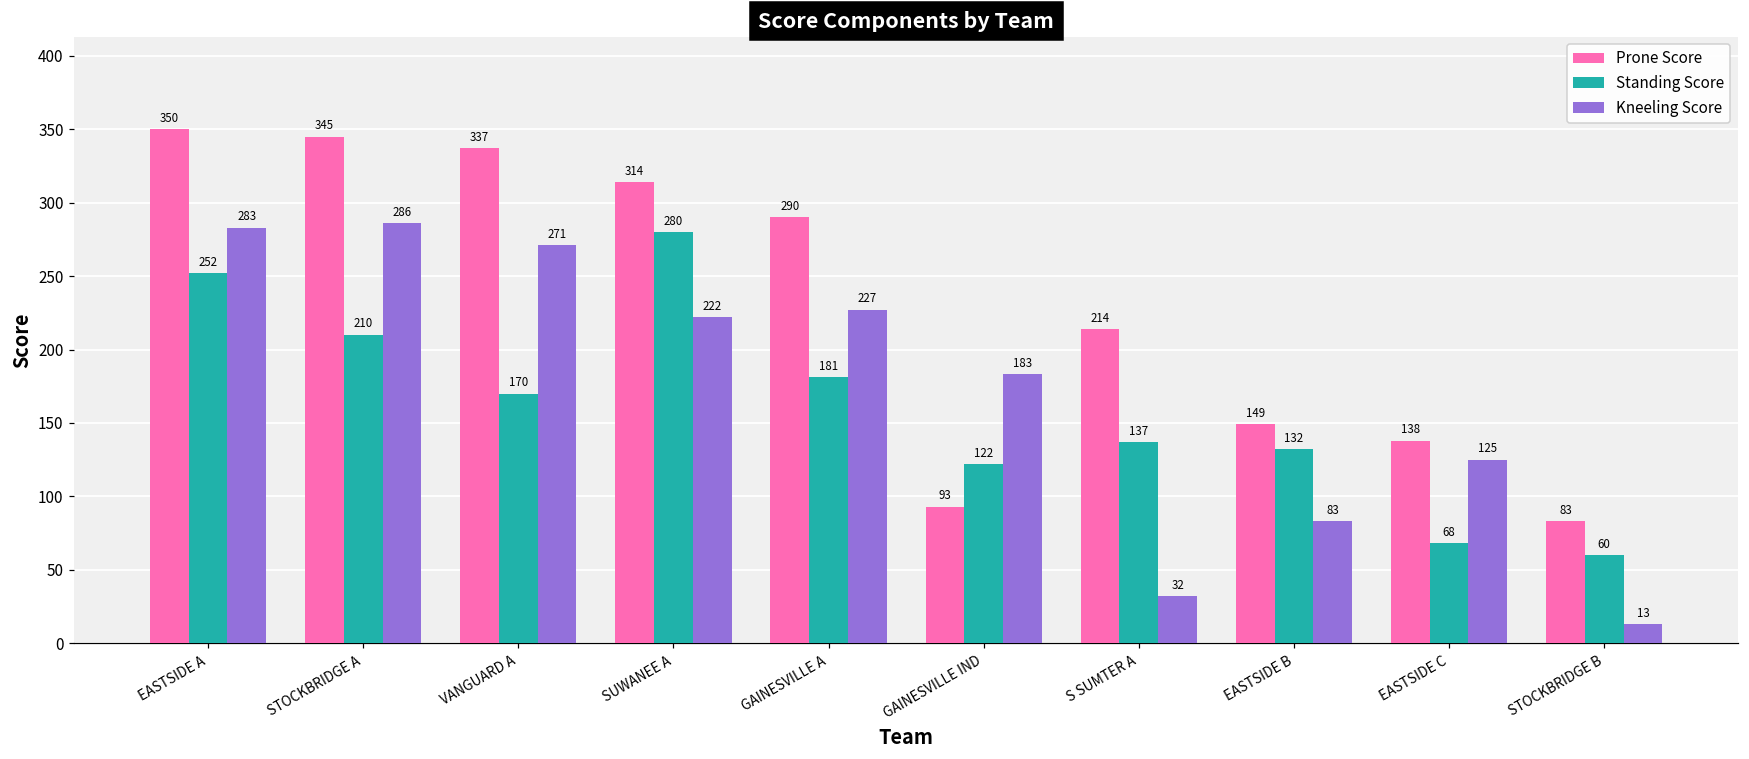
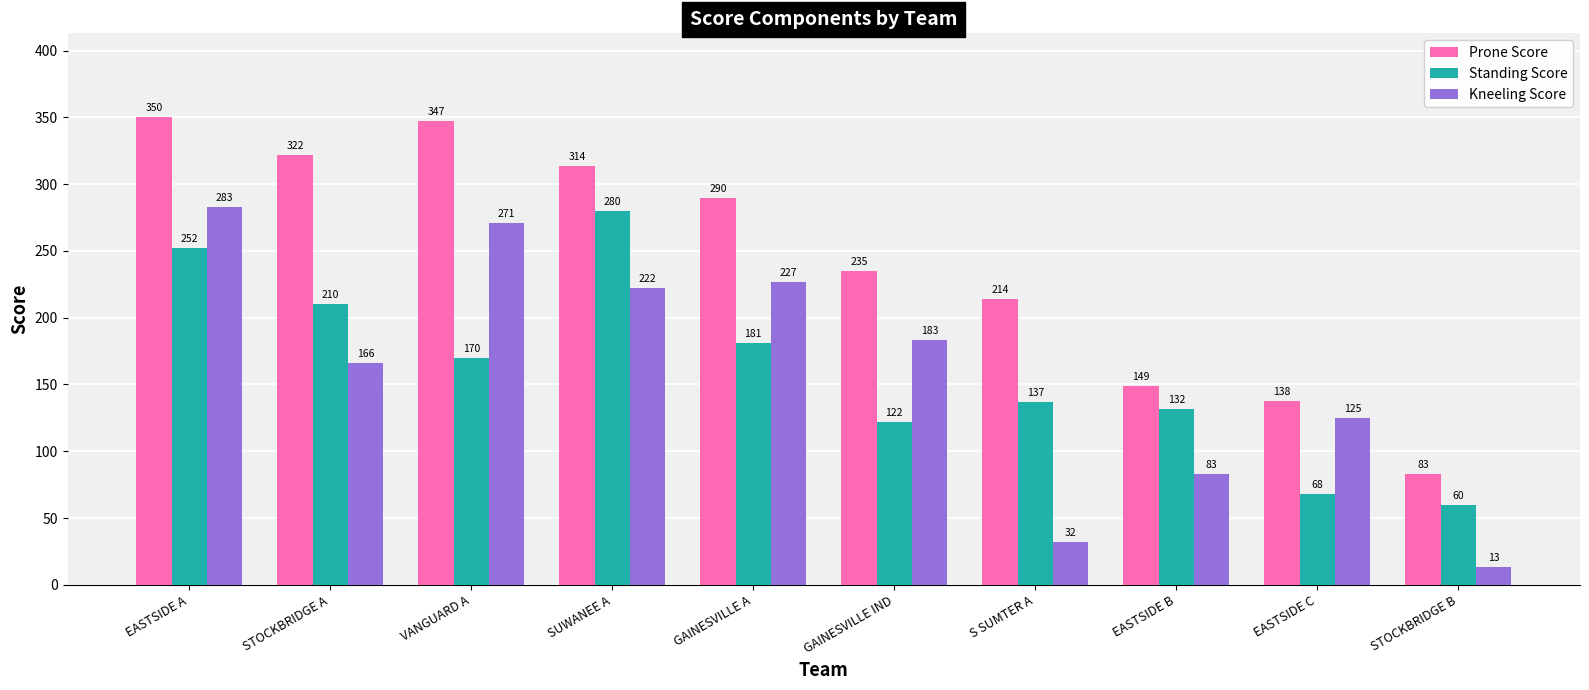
  {
    "Prone Score": {
      "EASTSIDE A": 350,
-     "STOCKBRIDGE A": 345,
-     "VANGUARD A": 337,
+     "STOCKBRIDGE A": 322,
+     "VANGUARD A": 347,
      "SUWANEE A": 314,
      "GAINESVILLE A": 290,
-     "GAINESVILLE IND": 93,
+     "GAINESVILLE IND": 235,
      "S SUMTER A": 214,
      "EASTSIDE B": 149,
      "EASTSIDE C": 138,
      "STOCKBRIDGE B": 83
    },
    "Standing Score": {
      "EASTSIDE A": 252,
      "STOCKBRIDGE A": 210,
      "VANGUARD A": 170,
      "SUWANEE A": 280,
      "GAINESVILLE A": 181,
      "GAINESVILLE IND": 122,
      "S SUMTER A": 137,
      "EASTSIDE B": 132,
      "EASTSIDE C": 68,
      "STOCKBRIDGE B": 60
    },
    "Kneeling Score": {
      "EASTSIDE A": 283,
-     "STOCKBRIDGE A": 286,
+     "STOCKBRIDGE A": 166,
      "VANGUARD A": 271,
      "SUWANEE A": 222,
      "GAINESVILLE A": 227,
      "GAINESVILLE IND": 183,
      "S SUMTER A": 32,
      "EASTSIDE B": 83,
      "EASTSIDE C": 125,
      "STOCKBRIDGE B": 13
    }
  }
